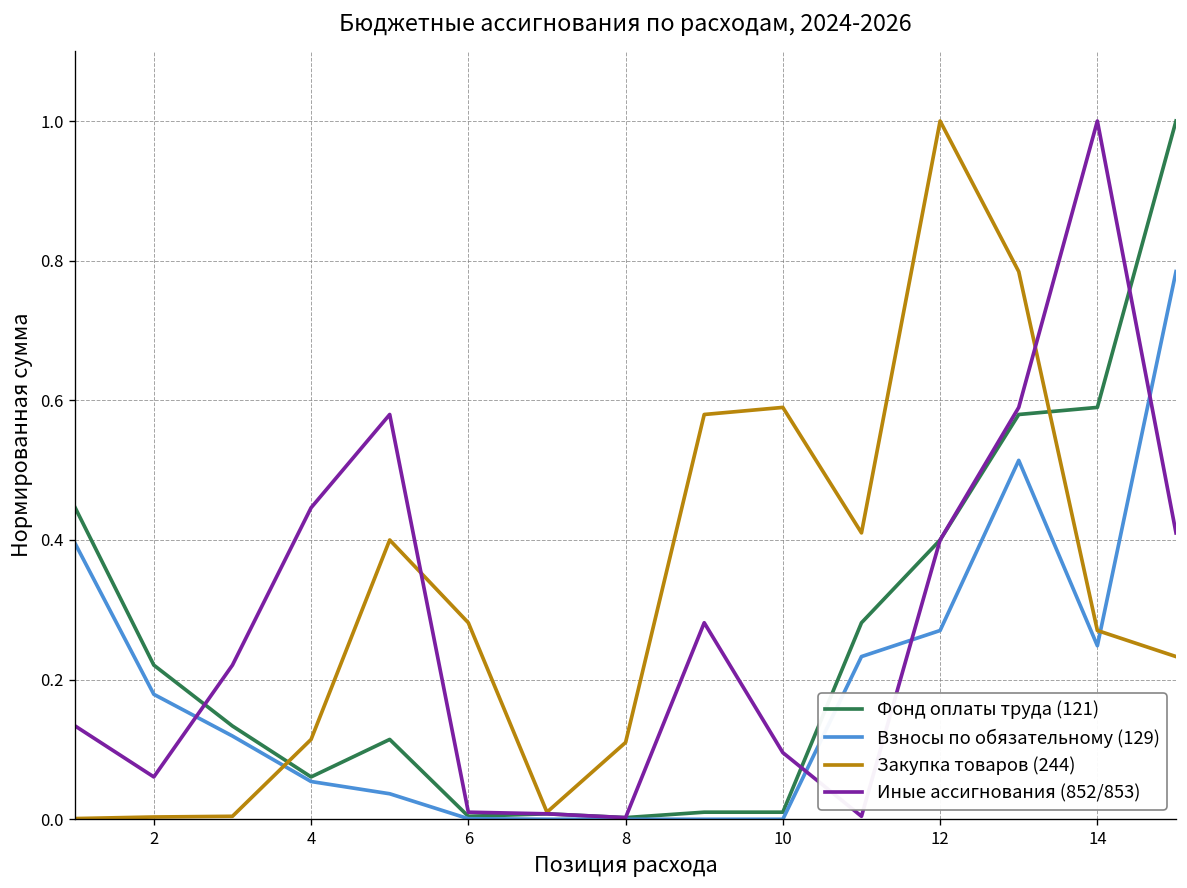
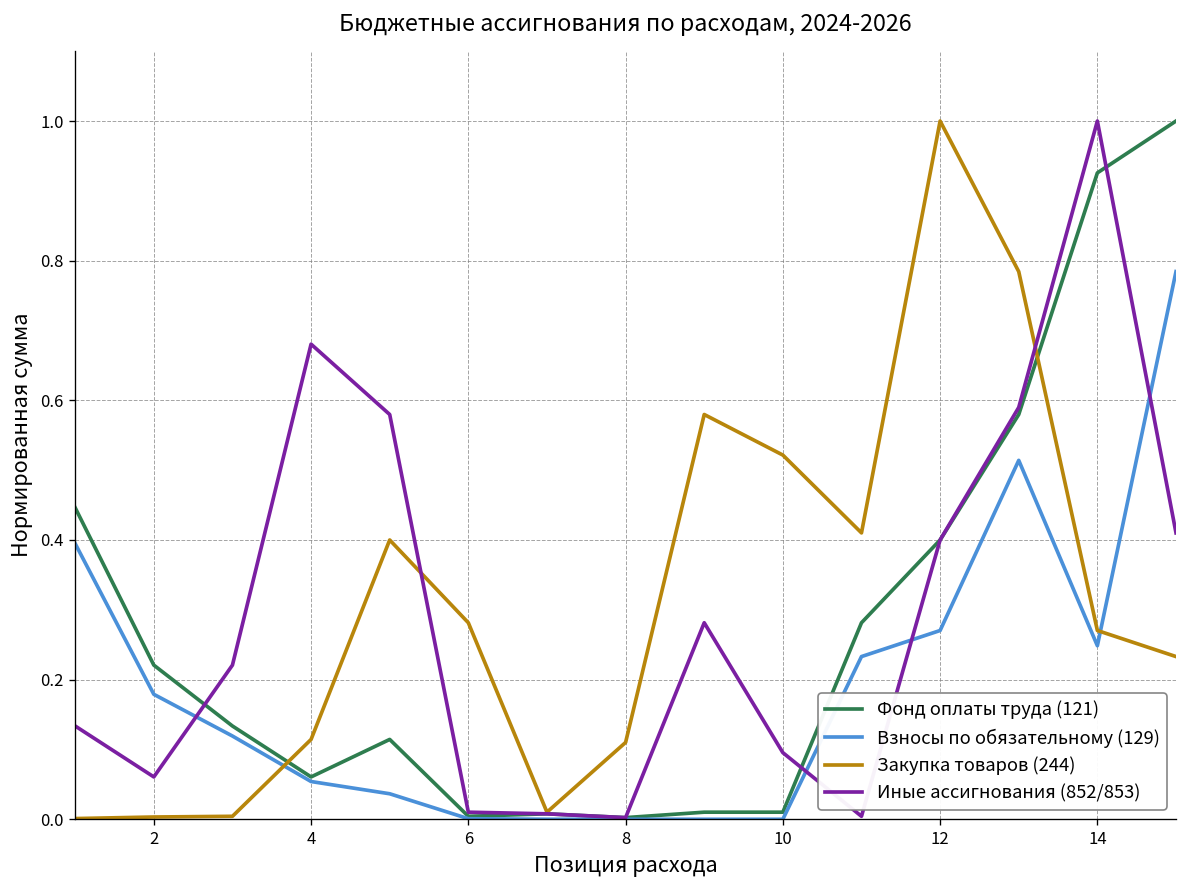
  {
    "Фонд оплаты труда (121)": {
      "2": 0.22,
      "4": 0.06,
      "10": 0.01,
-     "14": 0.59
+     "14": 0.93
    },
    "Взносы по обязательному (129)": {
      "2": 0.18,
      "4": 0.05,
      "10": 0.00,
      "12": 0.27,
      "14": 0.25
    },
    "Закупка товаров (244)": {
      "2": 0.00,
      "4": 0.11,
      "6": 0.28,
      "8": 0.11,
-     "10": 0.59,
+     "10": 0.52,
      "12": 1.00,
      "14": 0.27
    },
    "Иные ассигнования (852/853)": {
      "2": 0.06,
-     "4": 0.45,
+     "4": 0.68,
      "6": 0.01,
      "10": 0.10,
      "14": 1.00
    }
  }
